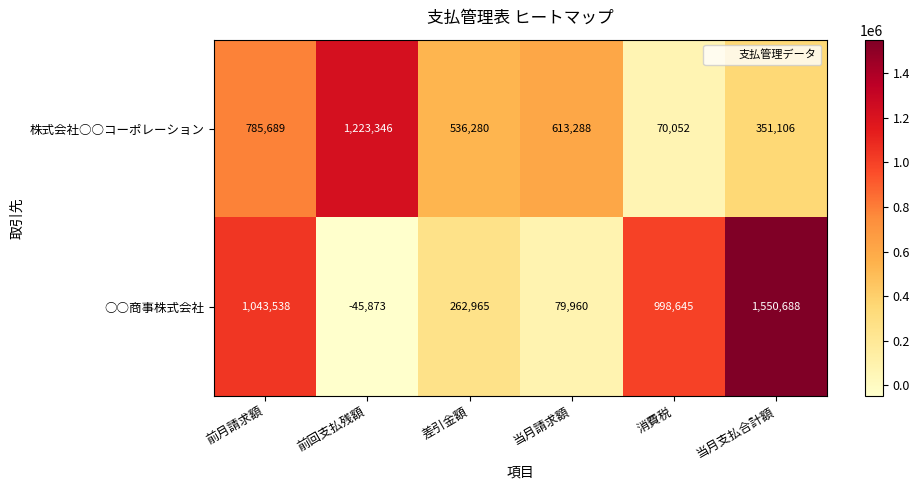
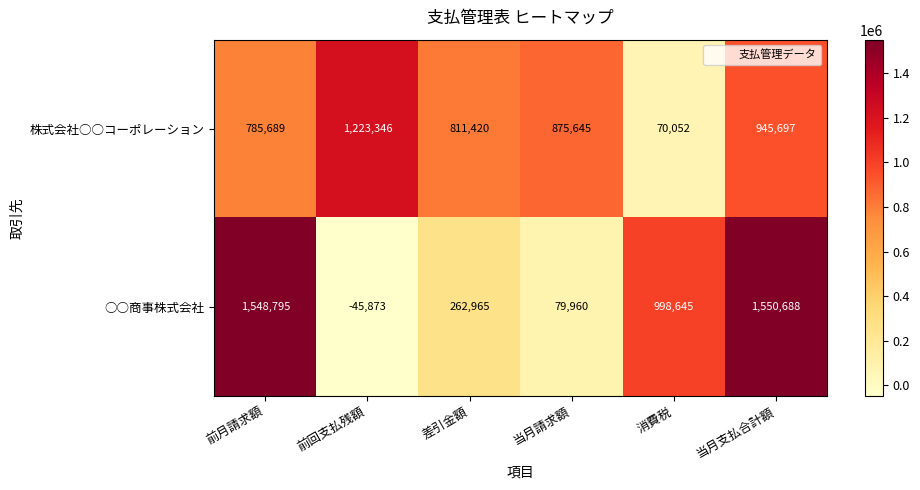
  {
    "株式会社○○コーポレーション": {
      "前月請求額": "785,689",
      "前回支払残額": "1,223,346",
-     "差引金額": "536,280",
-     "当月請求額": "613,288",
+     "差引金額": "811,420",
+     "当月請求額": "875,645",
      "消費税": "70,052",
-     "当月支払合計額": "351,106"
+     "当月支払合計額": "945,697"
    },
    "○○商事株式会社": {
-     "前月請求額": "1,043,538",
+     "前月請求額": "1,548,795",
      "前回支払残額": "-45,873",
      "差引金額": "262,965",
      "当月請求額": "79,960",
      "消費税": "998,645",
      "当月支払合計額": "1,550,688"
    }
  }
